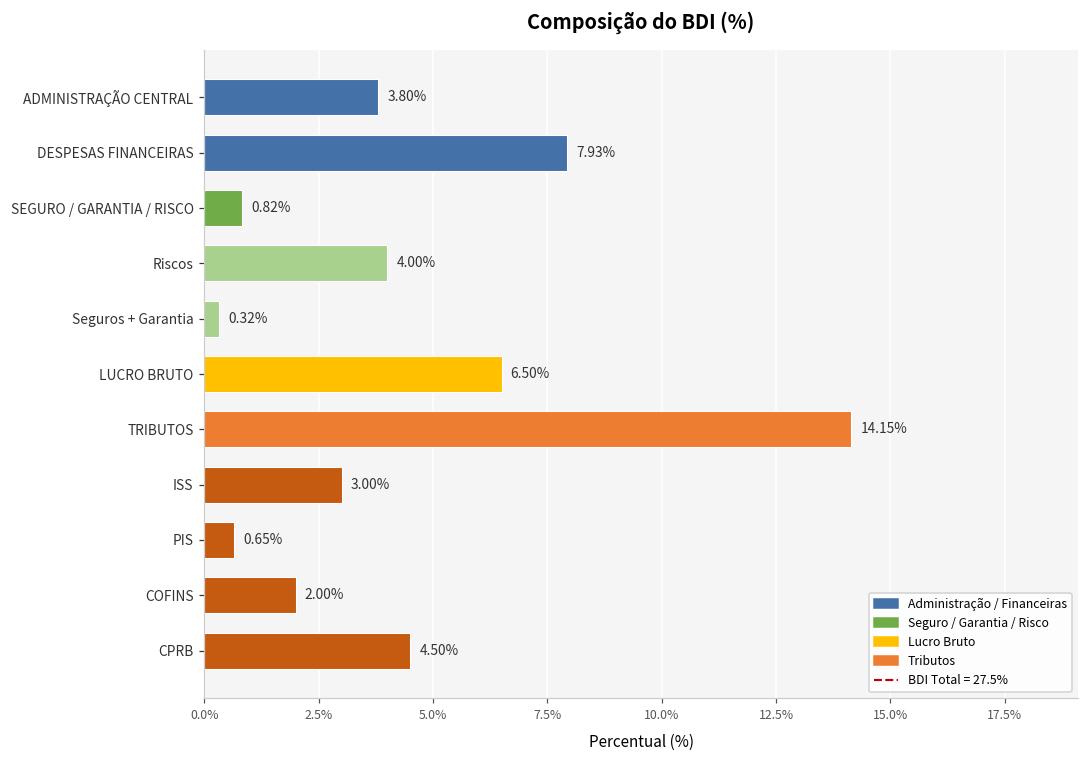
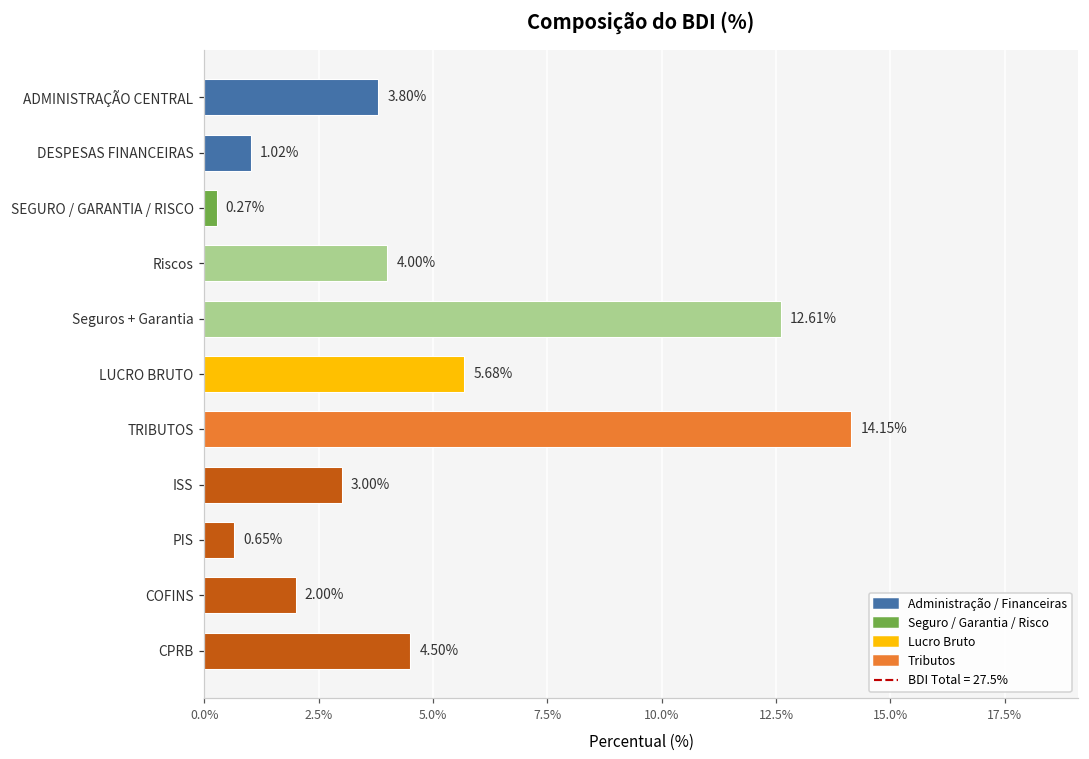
  {
    "ADMINISTRAÇÃO CENTRAL": "3.80%",
-   "DESPESAS FINANCEIRAS": "7.93%",
-   "SEGURO / GARANTIA / RISCO": "0.82%",
+   "DESPESAS FINANCEIRAS": "1.02%",
+   "SEGURO / GARANTIA / RISCO": "0.27%",
    "Riscos": "4.00%",
-   "Seguros + Garantia": "0.32%",
-   "LUCRO BRUTO": "6.50%",
+   "Seguros + Garantia": "12.61%",
+   "LUCRO BRUTO": "5.68%",
    "TRIBUTOS": "14.15%",
    "ISS": "3.00%",
    "PIS": "0.65%",
    "COFINS": "2.00%",
    "CPRB": "4.50%"
  }
